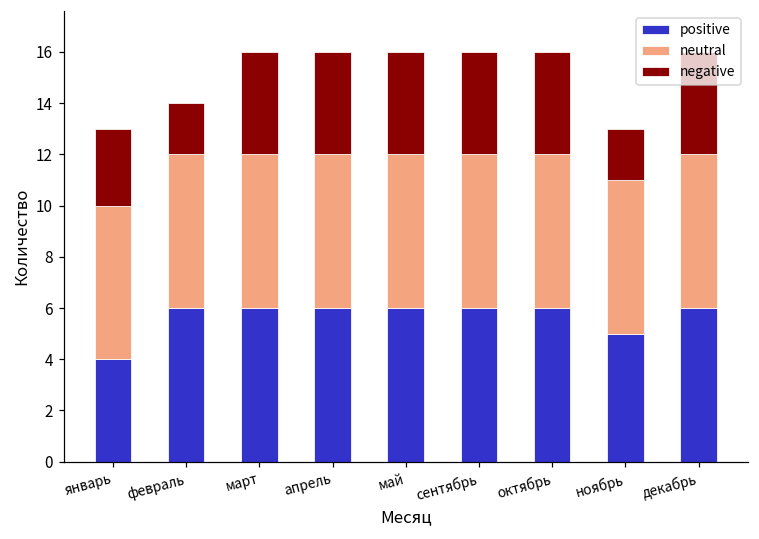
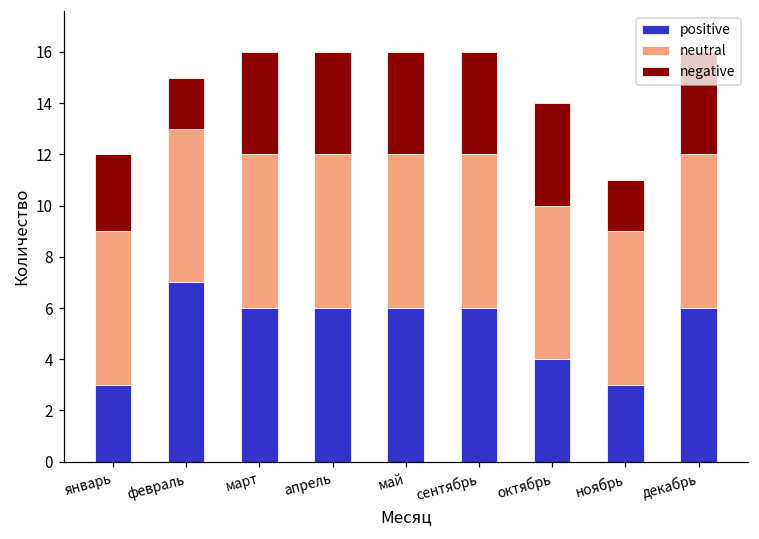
  {
    "positive": {
-     "январь": 4,
-     "февраль": 6,
+     "январь": 3,
+     "февраль": 7,
      "март": 6,
      "апрель": 6,
      "май": 6,
      "сентябрь": 6,
-     "октябрь": 6,
-     "ноябрь": 5,
+     "октябрь": 4,
+     "ноябрь": 3,
      "декабрь": 6
    },
    "neutral": {
      "январь": 6,
      "февраль": 6,
      "март": 6,
      "апрель": 6,
      "май": 6,
      "сентябрь": 6,
      "октябрь": 6,
      "ноябрь": 6,
      "декабрь": 6
    },
    "negative": {
      "январь": 3,
      "февраль": 2,
      "март": 4,
      "апрель": 4,
      "май": 4,
      "сентябрь": 4,
      "октябрь": 4,
      "ноябрь": 2
    }
  }
